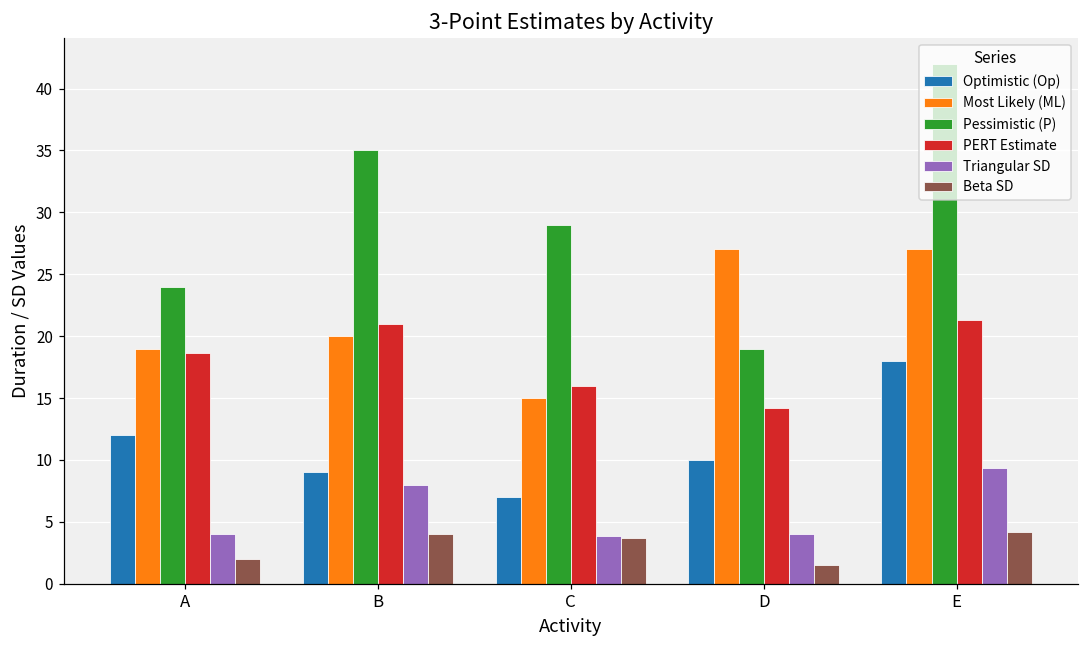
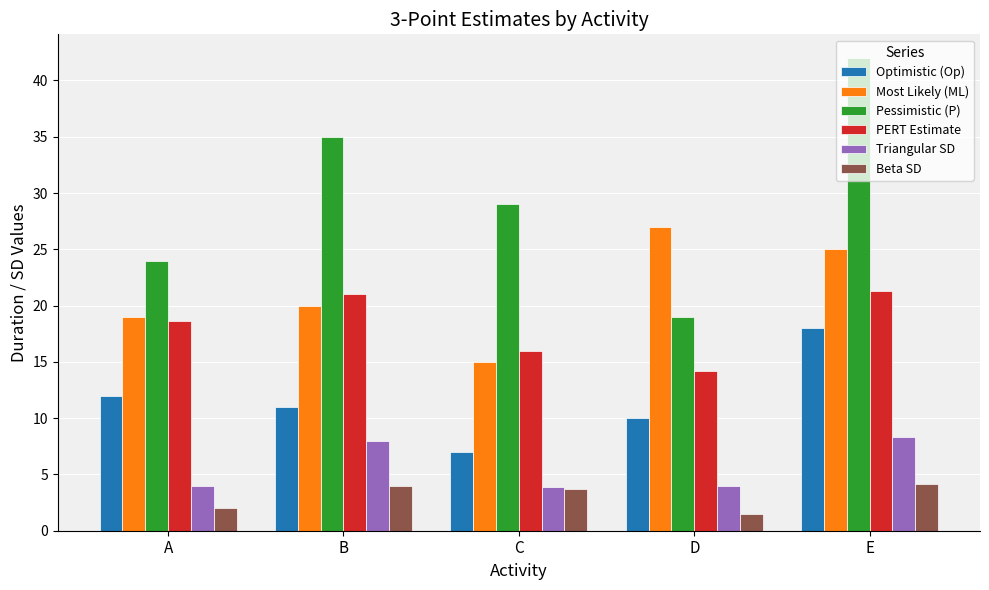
  {
    "Optimistic (Op)": {
      "A": 12,
-     "B": 9,
+     "B": 11,
      "C": 7,
      "D": 10,
      "E": 18
    },
    "Most Likely (ML)": {
      "A": 19,
      "B": 20,
      "C": 15,
      "D": 27,
-     "E": 27
+     "E": 25
    },
    "Pessimistic (P)": {
      "A": 24.0,
      "B": 35.0,
      "C": 29.0,
      "D": 19.0
    },
    "PERT Estimate": {
      "A": 18.7,
      "B": 21.0,
      "C": 16.0,
      "D": 14.2,
      "E": 21.3
    },
    "Triangular SD": {
      "A": 4.0,
      "B": 8.0,
      "C": 3.9,
      "D": 4.0,
-     "E": 9.3
+     "E": 8.3
    },
    "Beta SD": {
      "A": 2.0,
      "B": 4.0,
      "C": 3.7,
      "D": 1.5,
      "E": 4.2
    }
  }
